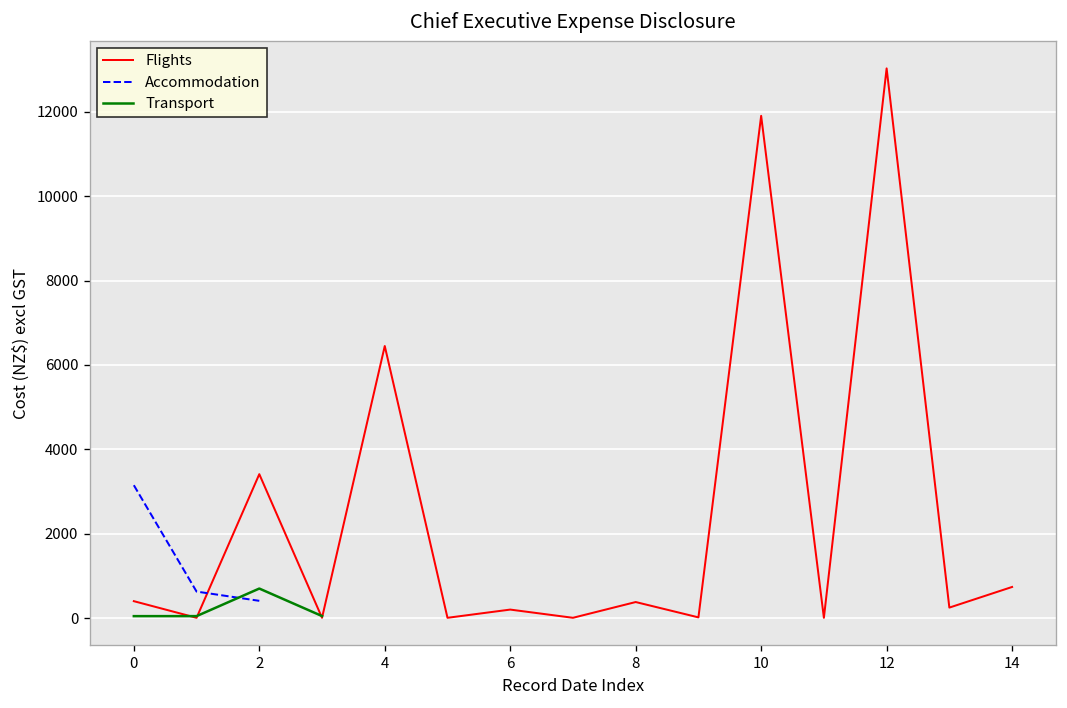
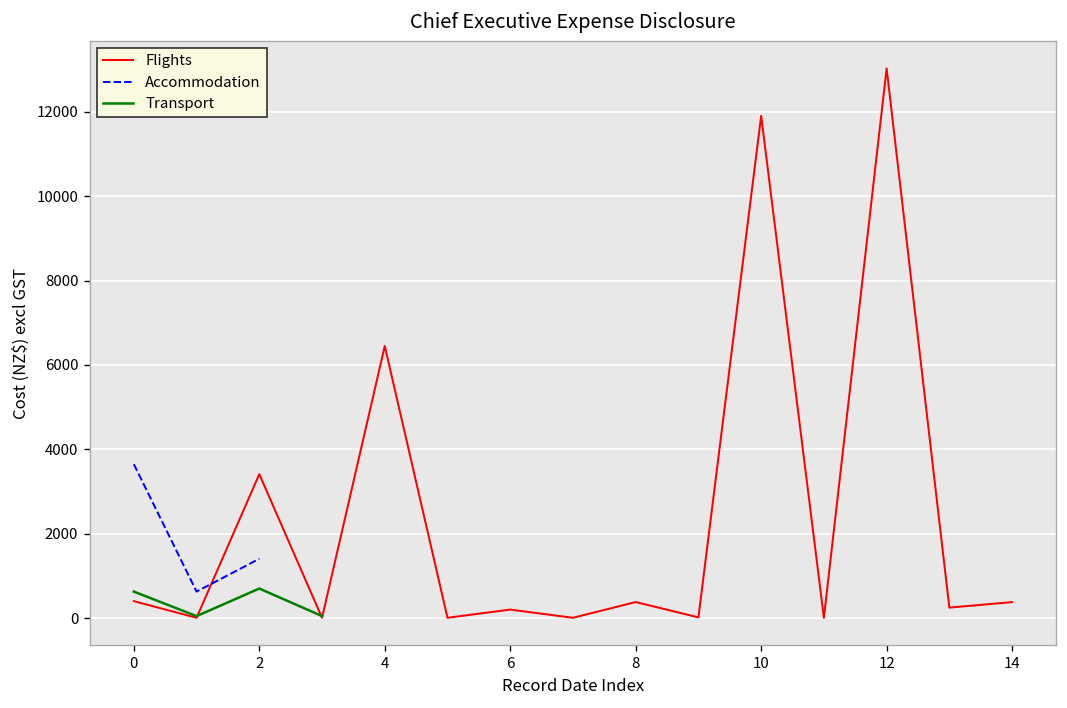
  {
    "Flights": {
      "0": 400,
      "2": 3400,
      "4": 6400,
      "6": 200,
      "8": 400,
      "10": 11900,
      "12": 13000,
-     "14": 700
+     "14": 400
    },
    "Accommodation": {
-     "0": 3200,
-     "2": 400
+     "0": 3600,
+     "2": 1400
    },
    "Transport": {
-     "0": 0,
+     "0": 600,
      "2": 700
    }
  }
